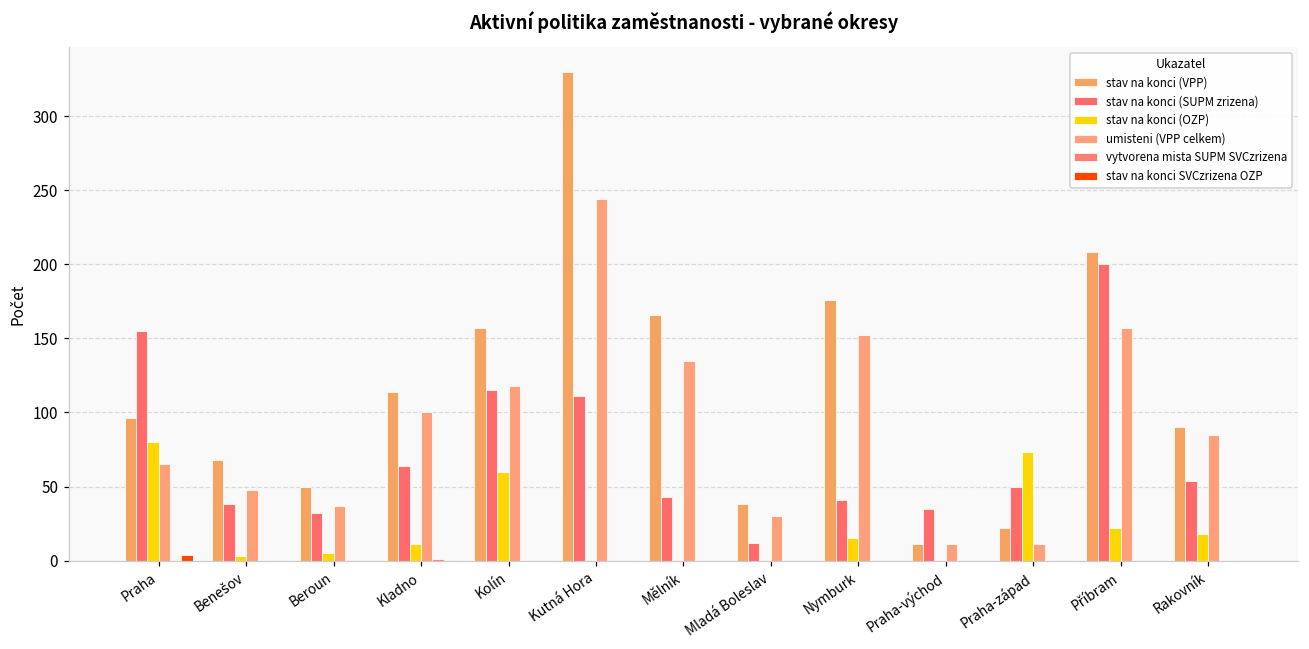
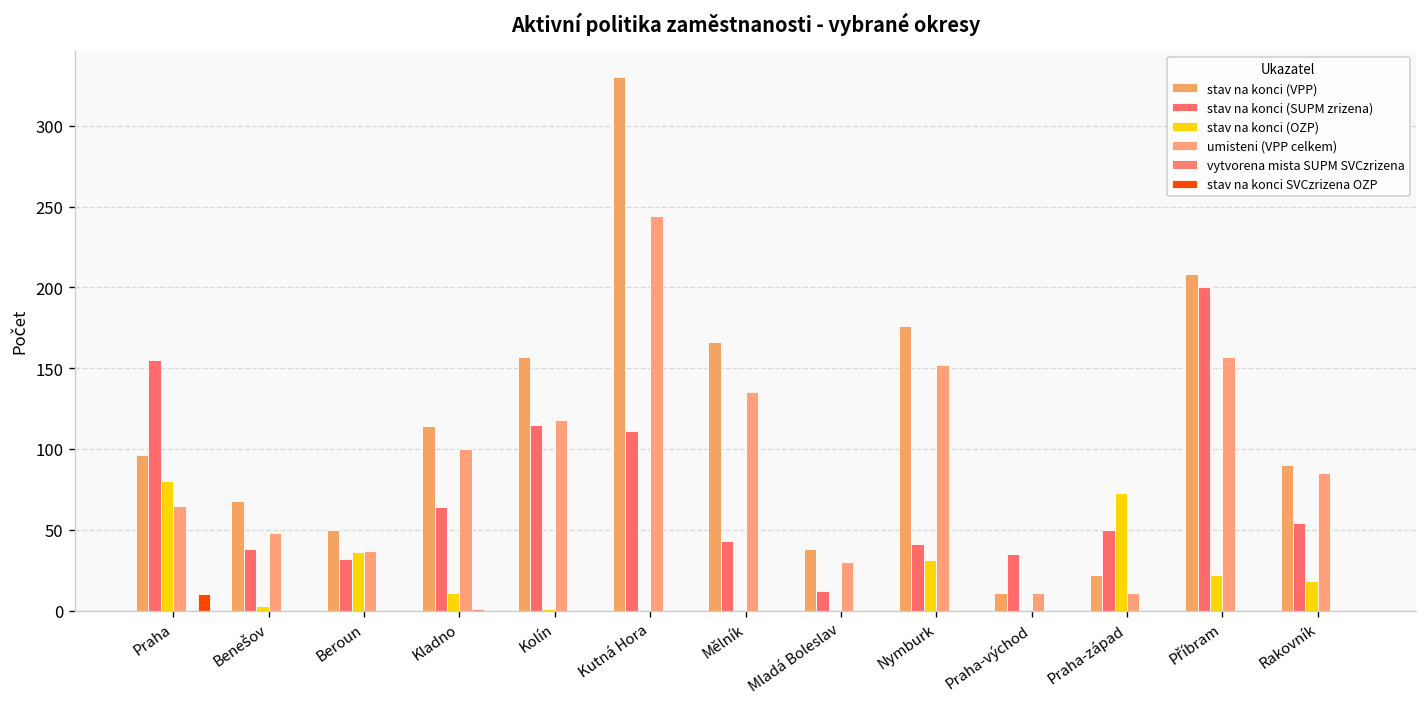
  {
    "stav na konci (OZP)": {
      "Praha": 80,
      "Benešov": 3,
-     "Beroun": 5,
+     "Beroun": 36,
      "Kladno": 11,
-     "Kolín": 60,
+     "Kolín": 1,
      "Kutná Hora": 0,
      "Mělník": 0,
      "Mladá Boleslav": 0,
-     "Nymburk": 15,
+     "Nymburk": 31,
      "Praha-východ": 0,
      "Praha-západ": 73,
      "Příbram": 22,
      "Rakovník": 18
    },
    "stav na konci SVCzrizena OZP": {
-     "Praha": 4,
+     "Praha": 10,
      "Benešov": 0,
      "Beroun": 0,
      "Kladno": 0,
      "Kolín": 0,
      "Kutná Hora": 0,
      "Mělník": 0,
      "Mladá Boleslav": 0,
      "Nymburk": 0,
      "Praha-východ": 0,
      "Praha-západ": 0,
      "Příbram": 0,
      "Rakovník": 0
    }
  }
